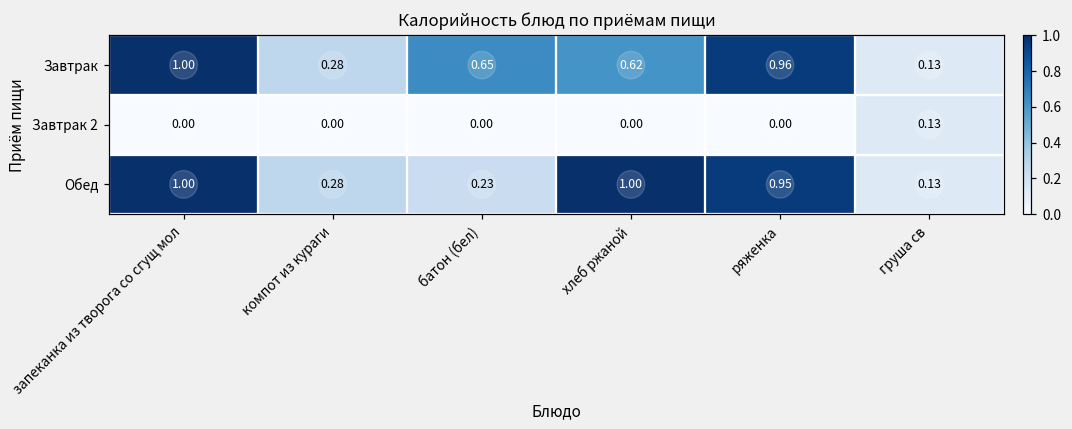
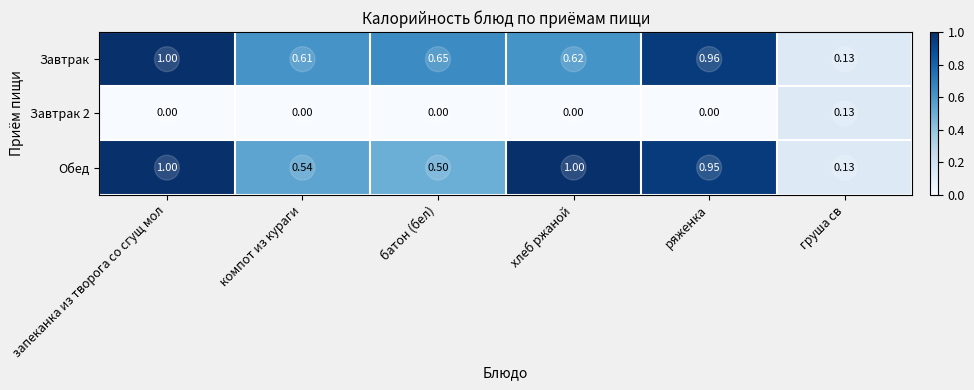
  {
    "Завтрак": {
-     "компот из кураги": 0.28
+     "компот из кураги": 0.61
    },
    "Обед": {
-     "компот из кураги": 0.28,
-     "батон (бел)": 0.23
+     "компот из кураги": 0.54,
+     "батон (бел)": 0.50
    }
  }
